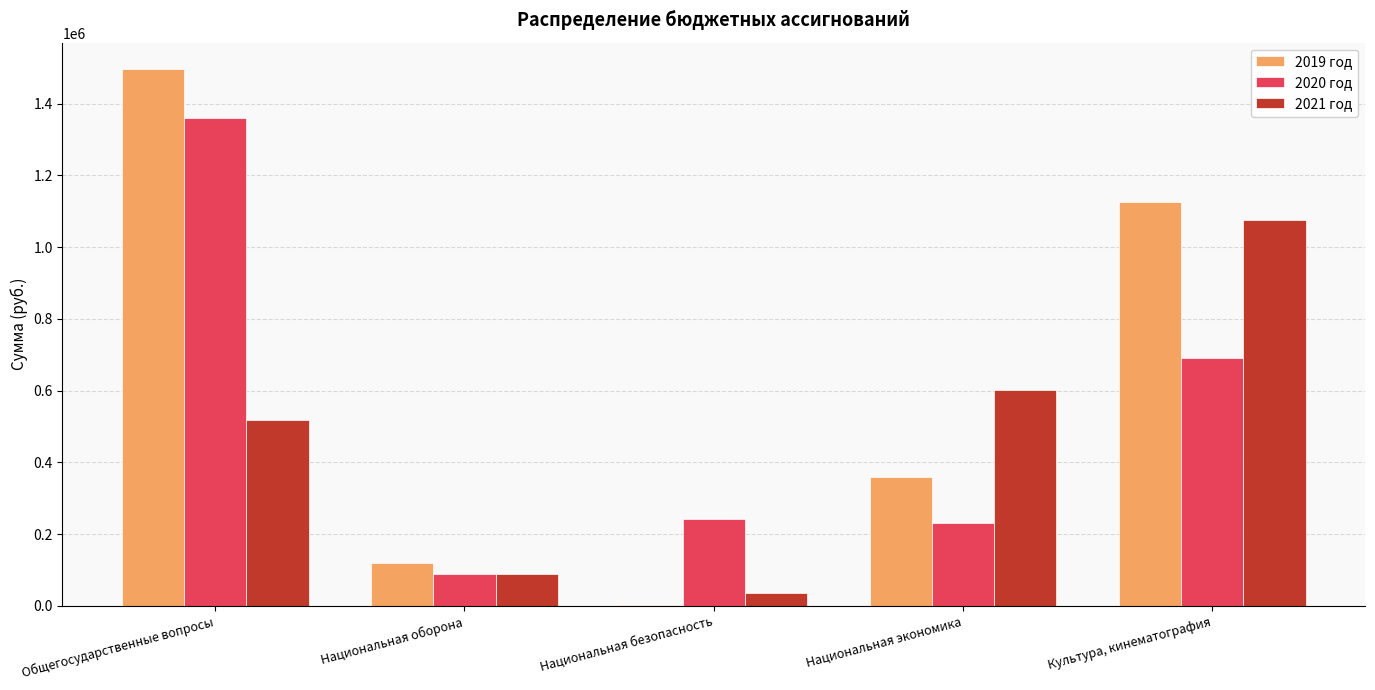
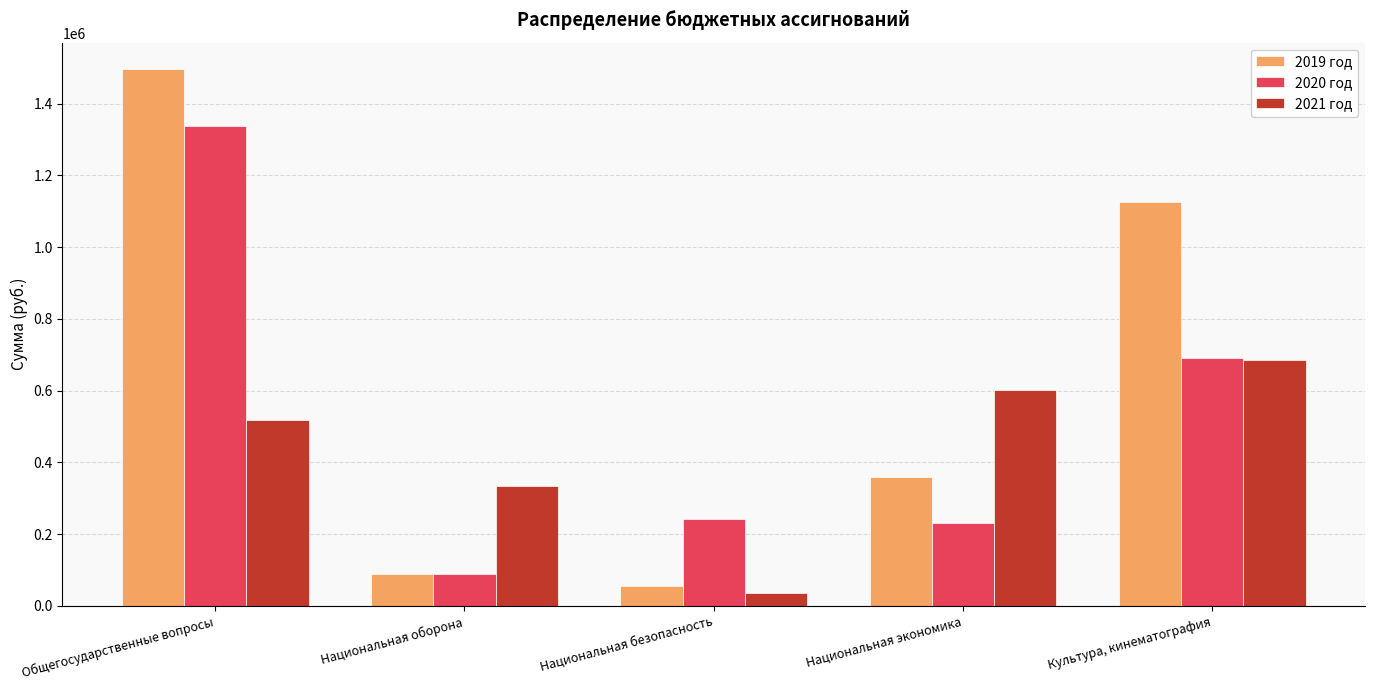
  {
    "2019 год": {
      "Общегосударственные вопросы": 1500000,
-     "Национальная оборона": 120000,
-     "Национальная безопасность": 0,
+     "Национальная оборона": 90000,
+     "Национальная безопасность": 50000,
      "Национальная экономика": 360000,
      "Культура, кинематография": 1130000
    },
    "2020 год": {
-     "Общегосударственные вопросы": 1360000,
+     "Общегосударственные вопросы": 1340000,
      "Национальная оборона": 90000,
      "Национальная безопасность": 240000,
      "Национальная экономика": 230000,
      "Культура, кинематография": 690000
    },
    "2021 год": {
      "Общегосударственные вопросы": 520000,
-     "Национальная оборона": 90000,
+     "Национальная оборона": 330000,
      "Национальная безопасность": 40000,
      "Национальная экономика": 600000,
-     "Культура, кинематография": 1080000
+     "Культура, кинематография": 690000
    }
  }
